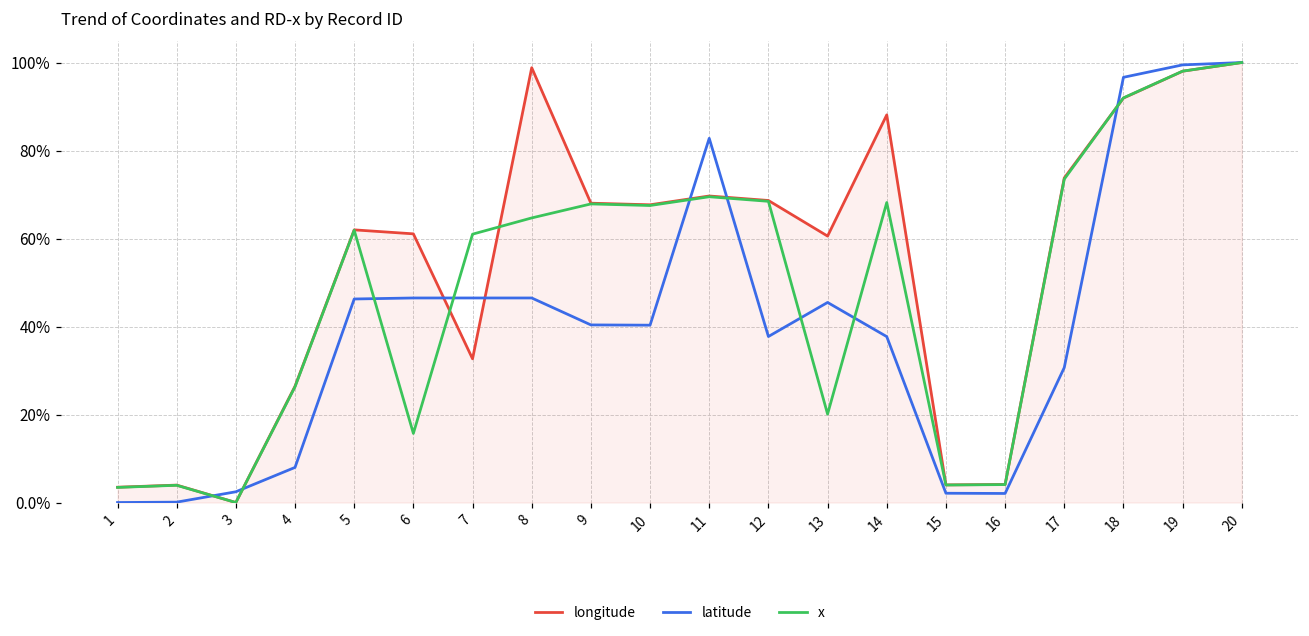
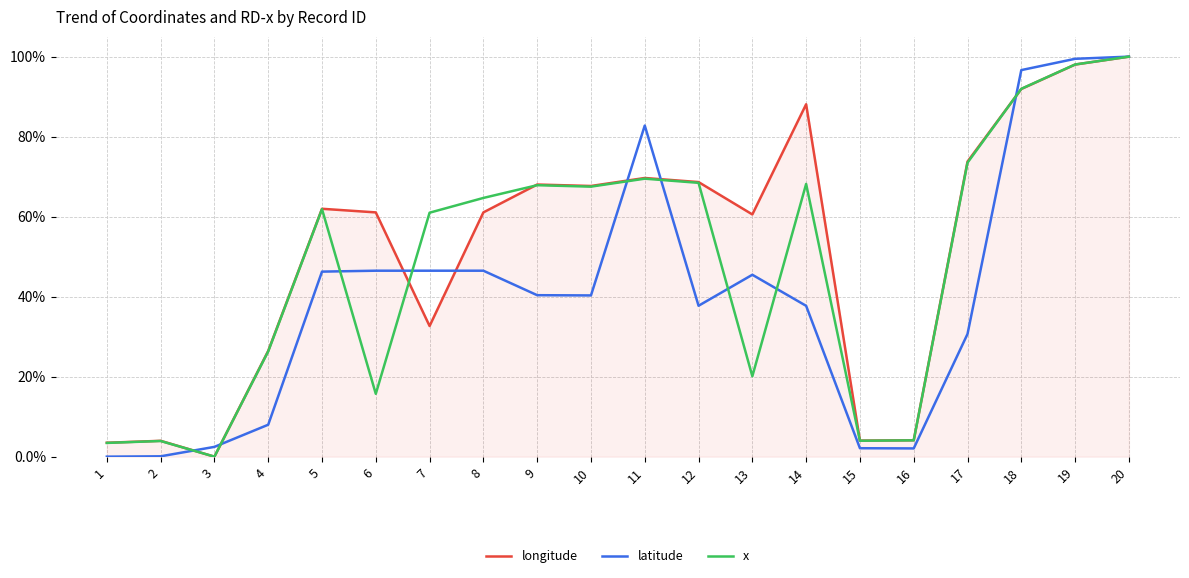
  {
    "longitude": {
      "6": "61%",
      "7": "33%",
-     "8": "99%",
+     "8": "61%",
      "13": "61%",
      "14": "88%"
    },
    "latitude": {
      "1": "0%",
      "2": "0%",
      "3": "2%",
      "4": "8%",
      "5": "46%",
      "6": "46%",
      "7": "46%",
      "8": "46%",
      "9": "40%",
      "10": "40%",
      "11": "83%",
      "12": "38%",
      "13": "45%",
      "14": "38%",
      "15": "2%",
      "16": "2%",
      "17": "31%",
      "18": "97%",
      "19": "99%"
    },
    "x": {
      "6": "16%",
      "7": "61%",
      "8": "65%",
      "13": "20%",
      "14": "68%"
    }
  }
